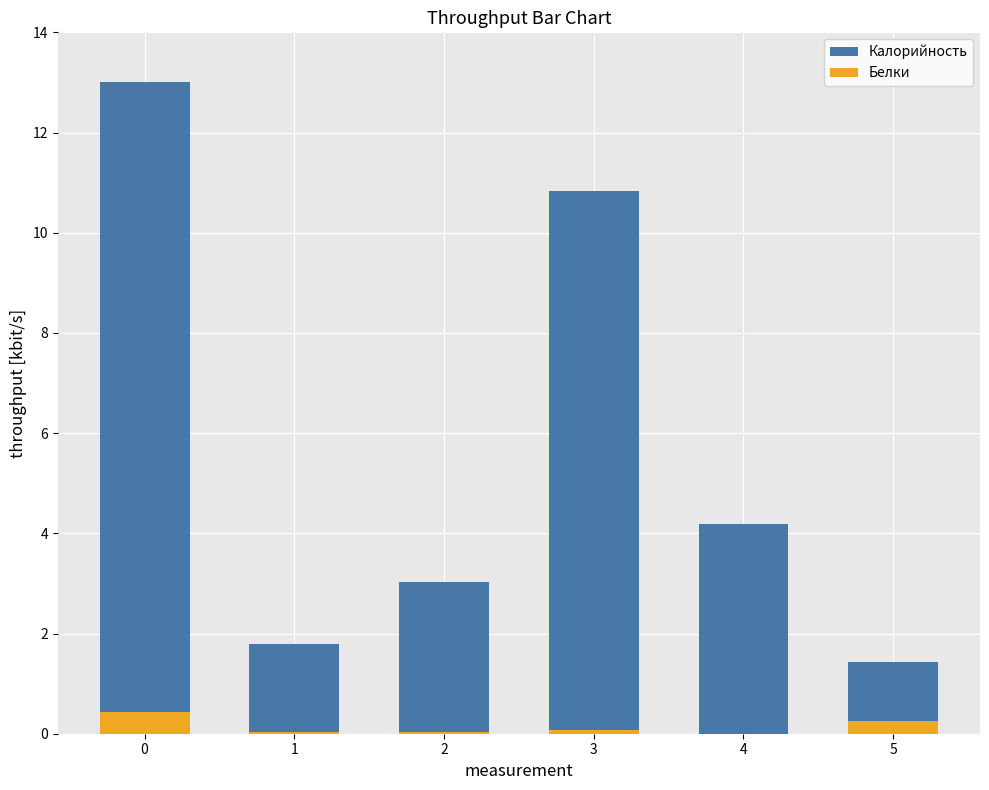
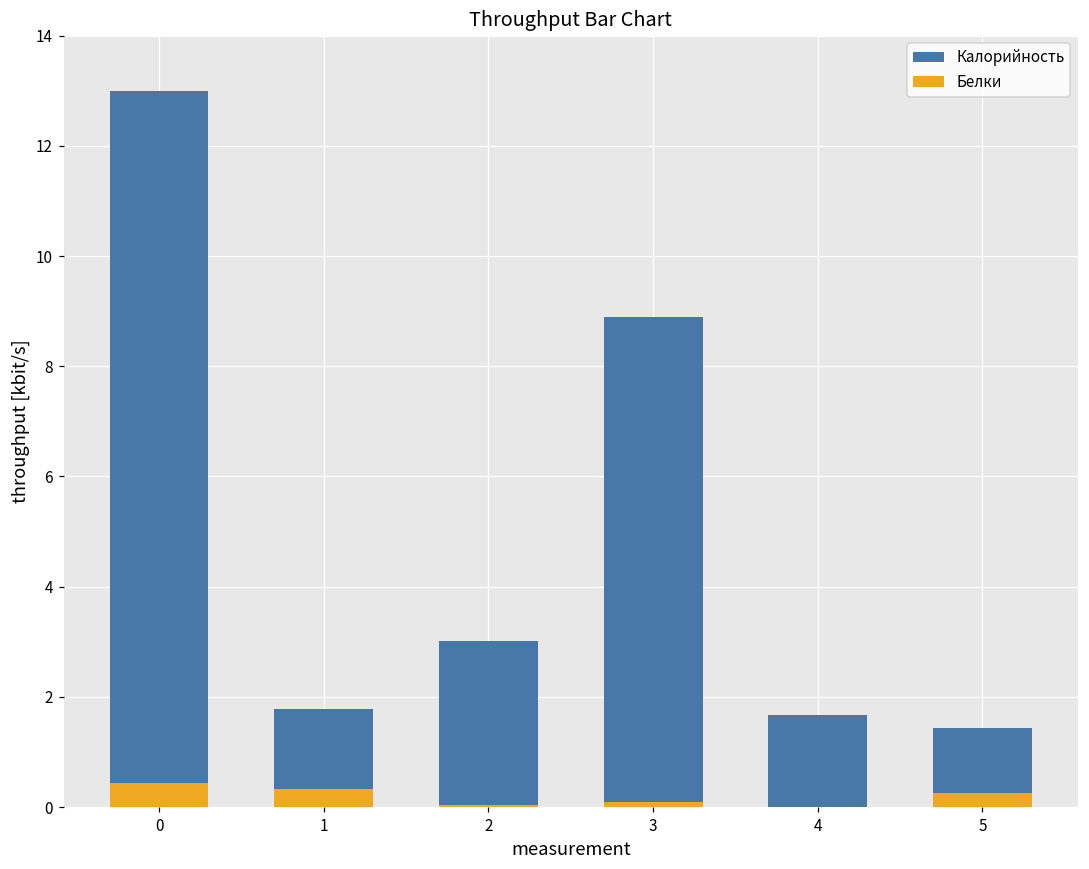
  {
    "Калорийность": {
      "0": 13.0,
      "1": 1.8,
      "2": 3.0,
-     "3": 10.8,
-     "4": 4.2,
+     "3": 8.9,
+     "4": 1.7,
      "5": 1.4
    },
    "Белки": {
-     "1": 0.0,
+     "1": 0.3,
      "4": 0.0
    }
  }
